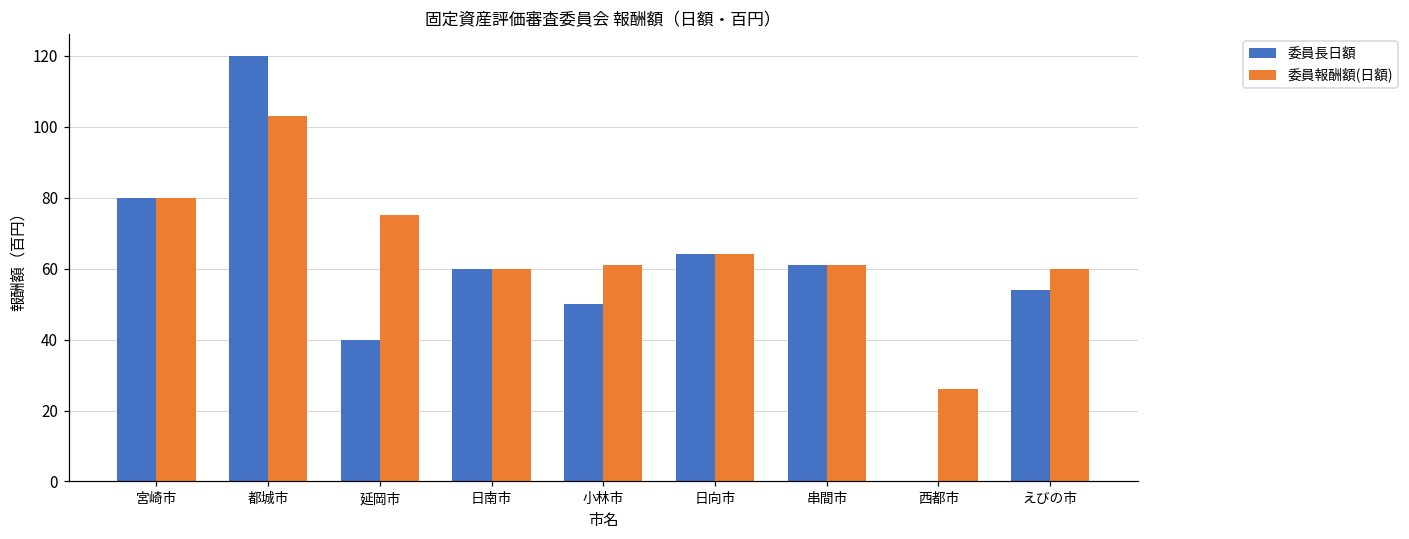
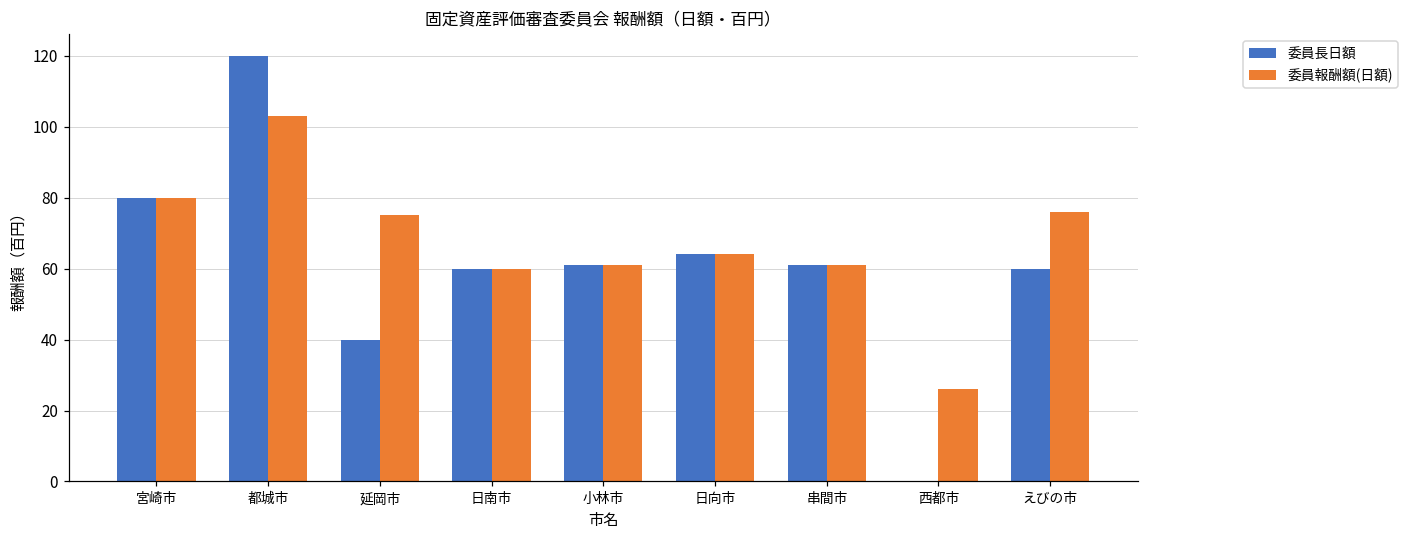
  {
    "委員長日額": {
      "宮崎市": 80,
      "都城市": 120,
      "延岡市": 40,
      "日南市": 60,
-     "小林市": 50,
+     "小林市": 61,
      "日向市": 64,
      "串間市": 61,
      "西都市": 0,
-     "えびの市": 54
+     "えびの市": 60
    },
    "委員報酬額(日額)": {
      "宮崎市": 80,
      "都城市": 103,
      "延岡市": 75,
      "日南市": 60,
      "小林市": 61,
      "日向市": 64,
      "串間市": 61,
      "西都市": 26,
-     "えびの市": 60
+     "えびの市": 76
    }
  }
